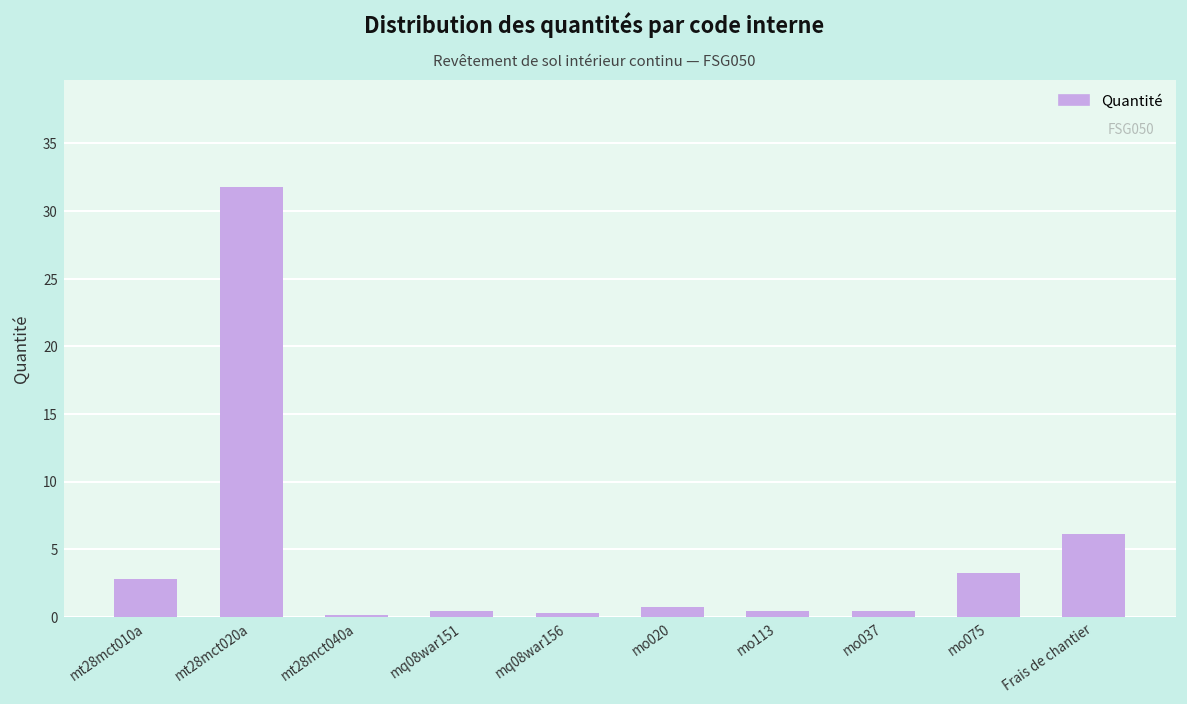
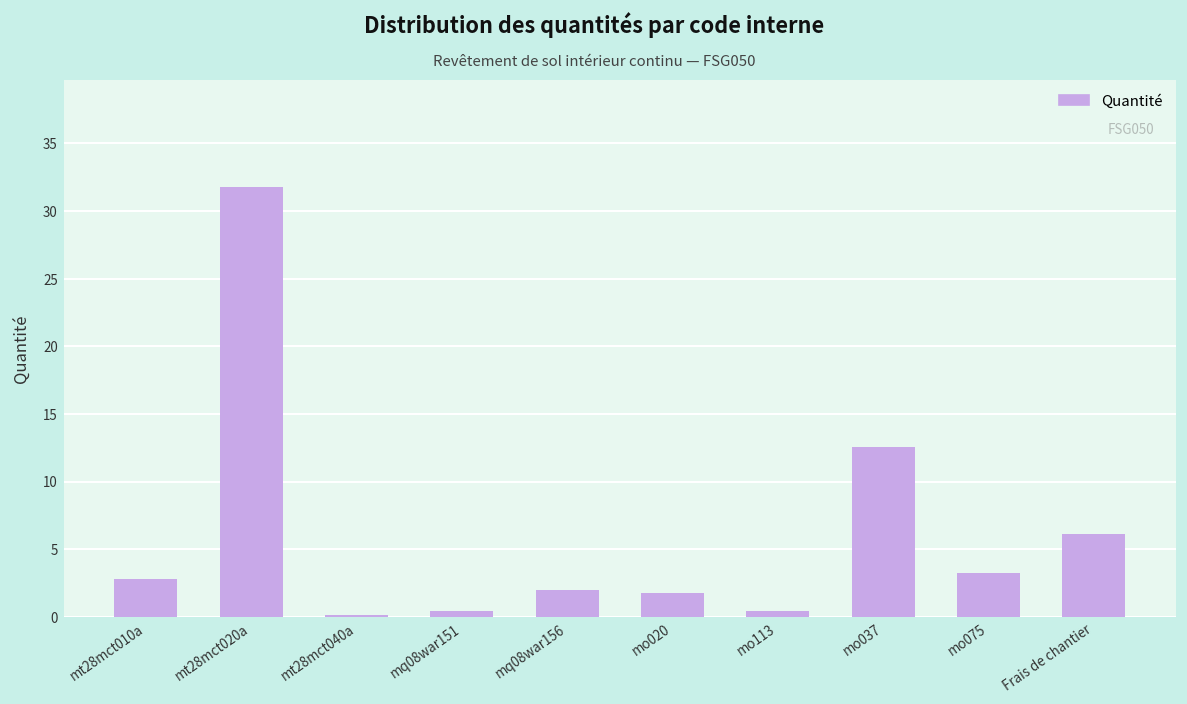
  {
    "mt28mct010a": 2.8,
    "mt28mct020a": 31.8,
    "mq08war151": 0.4,
-   "mq08war156": 0.3,
-   "mo020": 0.7,
+   "mq08war156": 2.0,
+   "mo020": 1.8,
    "mo113": 0.4,
-   "mo037": 0.4,
+   "mo037": 12.5,
    "mo075": 3.3,
    "Frais de chantier": 6.1
  }
